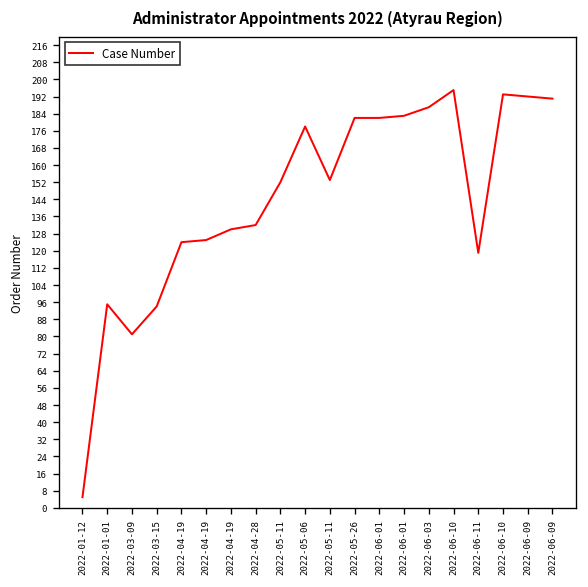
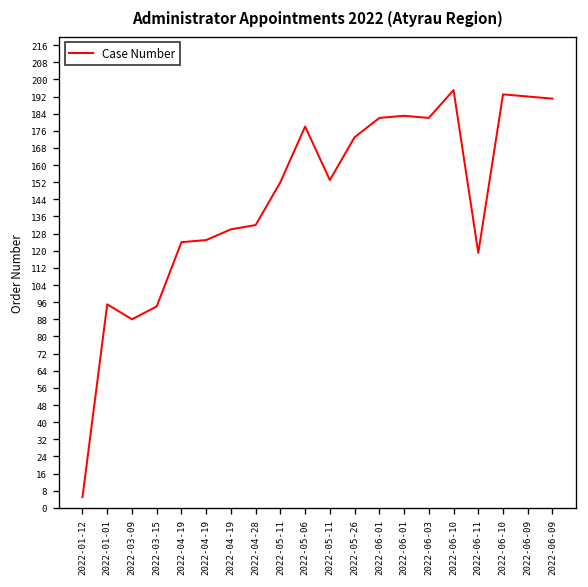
  {
    "2022-01-12": 5,
    "2022-01-01": 95,
-   "2022-03-09": 81,
+   "2022-03-09": 88,
    "2022-03-15": 94,
    "2022-04-28": 132,
    "2022-05-06": 178,
-   "2022-05-26": 182,
-   "2022-06-03": 187,
+   "2022-05-26": 173,
+   "2022-06-03": 182,
    "2022-06-11": 119
  }
